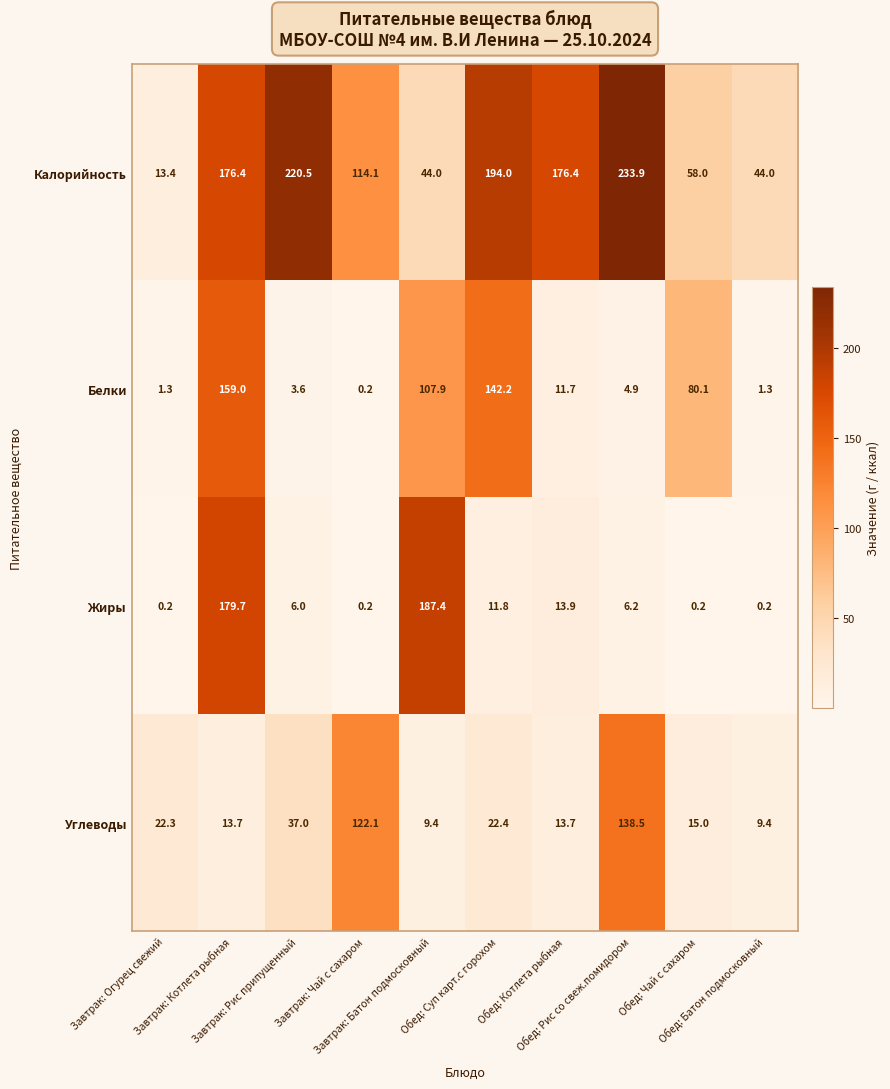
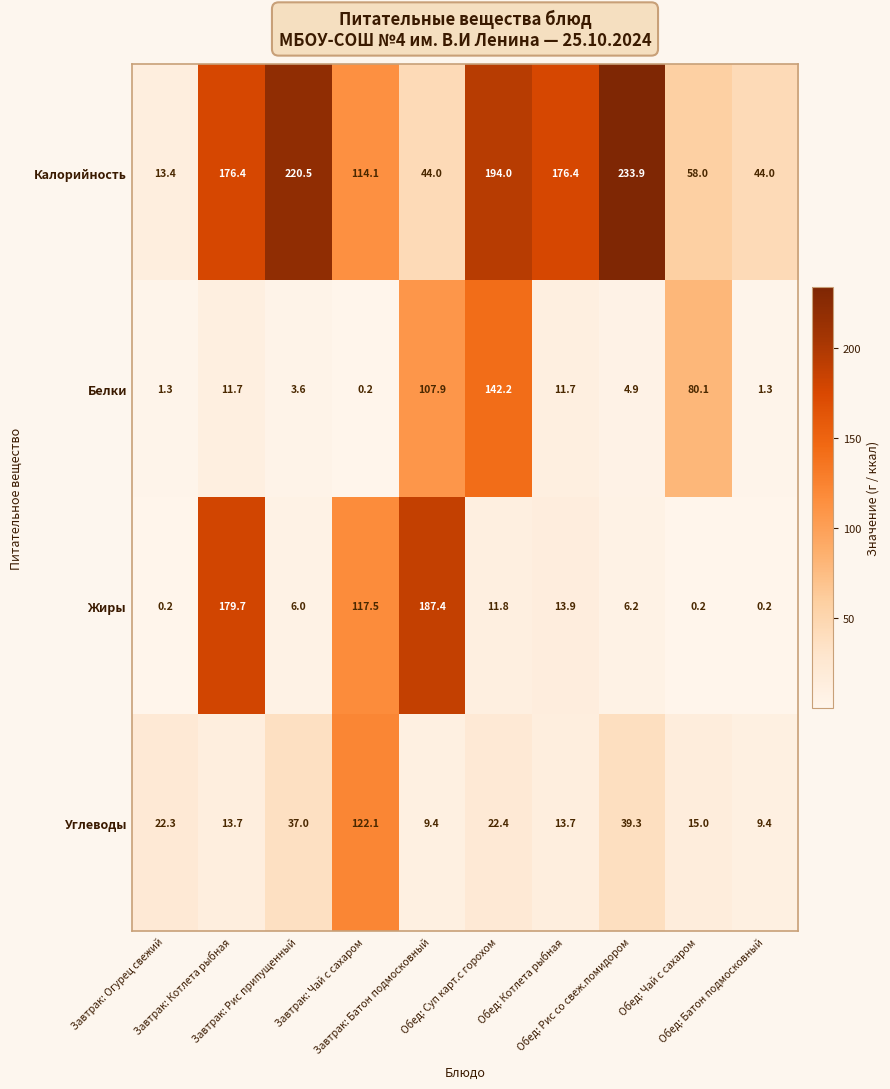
  {
    "Калорийность": {
      "Завтрак: Огурец свежий": 13.4,
      "Завтрак: Котлета рыбная": 176.4,
      "Завтрак: Рис припущенный": 220.5,
      "Завтрак: Чай с сахаром": 114.1,
      "Завтрак: Батон подмосковный": 44.0,
      "Обед: Суп карт.с горохом": 194.0,
      "Обед: Котлета рыбная": 176.4,
      "Обед: Рис со свеж.помидором": 233.9,
      "Обед: Чай с сахаром": 58.0,
      "Обед: Батон подмосковный": 44.0
    },
    "Белки": {
      "Завтрак: Огурец свежий": 1.3,
-     "Завтрак: Котлета рыбная": 159.0,
+     "Завтрак: Котлета рыбная": 11.7,
      "Завтрак: Рис припущенный": 3.6,
      "Завтрак: Чай с сахаром": 0.2,
      "Завтрак: Батон подмосковный": 107.9,
      "Обед: Суп карт.с горохом": 142.2,
      "Обед: Котлета рыбная": 11.7,
      "Обед: Рис со свеж.помидором": 4.9,
      "Обед: Чай с сахаром": 80.1,
      "Обед: Батон подмосковный": 1.3
    },
    "Жиры": {
      "Завтрак: Огурец свежий": 0.2,
      "Завтрак: Котлета рыбная": 179.7,
      "Завтрак: Рис припущенный": 6.0,
-     "Завтрак: Чай с сахаром": 0.2,
+     "Завтрак: Чай с сахаром": 117.5,
      "Завтрак: Батон подмосковный": 187.4,
      "Обед: Суп карт.с горохом": 11.8,
      "Обед: Котлета рыбная": 13.9,
      "Обед: Рис со свеж.помидором": 6.2,
      "Обед: Чай с сахаром": 0.2,
      "Обед: Батон подмосковный": 0.2
    },
    "Углеводы": {
      "Завтрак: Огурец свежий": 22.3,
      "Завтрак: Котлета рыбная": 13.7,
      "Завтрак: Рис припущенный": 37.0,
      "Завтрак: Чай с сахаром": 122.1,
      "Завтрак: Батон подмосковный": 9.4,
      "Обед: Суп карт.с горохом": 22.4,
      "Обед: Котлета рыбная": 13.7,
-     "Обед: Рис со свеж.помидором": 138.5,
+     "Обед: Рис со свеж.помидором": 39.3,
      "Обед: Чай с сахаром": 15.0,
      "Обед: Батон подмосковный": 9.4
    }
  }
